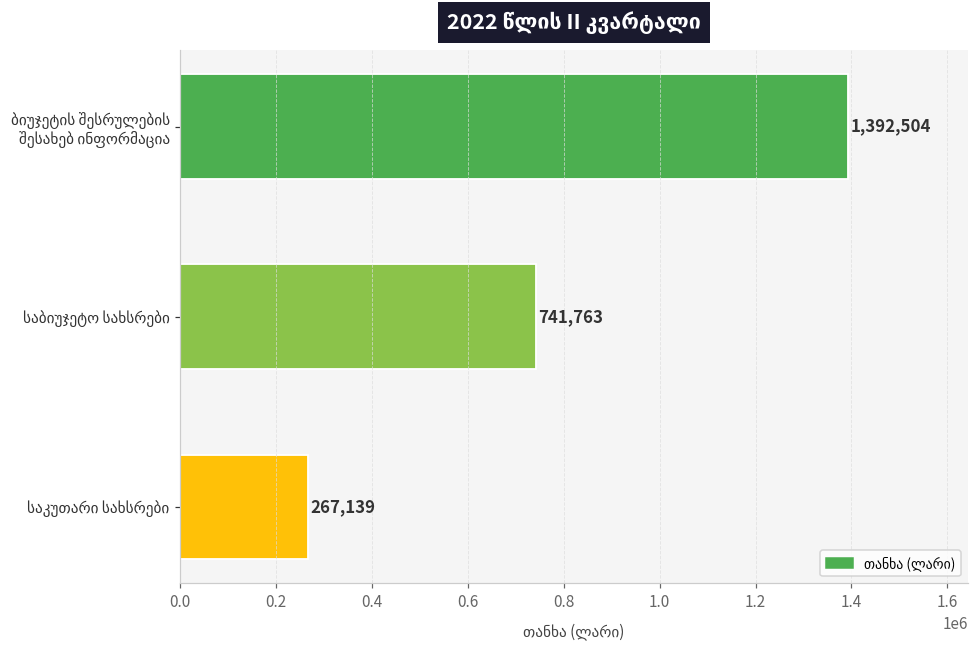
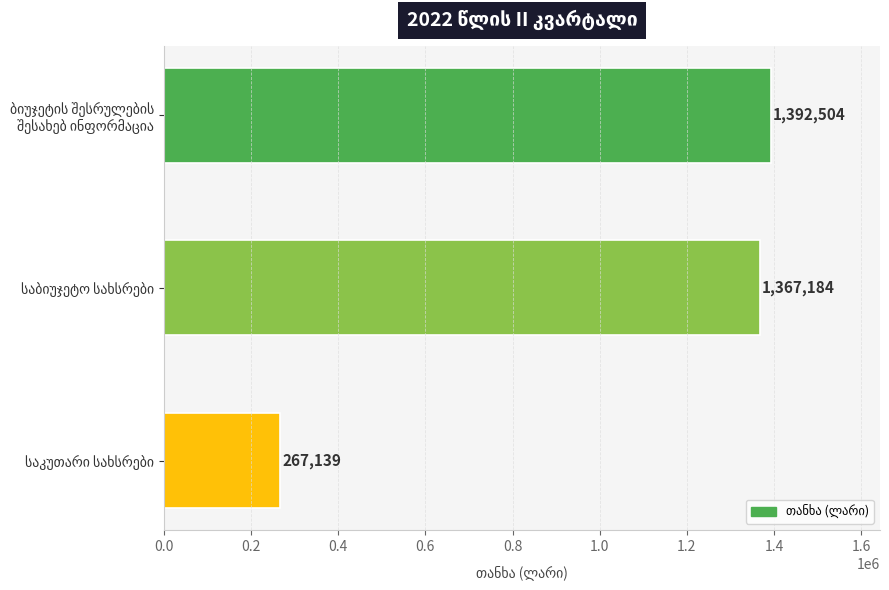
  {
    "ბიუჯეტის შესრულების შესახებ ინფორმაცია": "1,392,504",
-   "საბიუჯეტო სახსრები": "741,763",
+   "საბიუჯეტო სახსრები": "1,367,184",
    "საკუთარი სახსრები": "267,139"
  }
